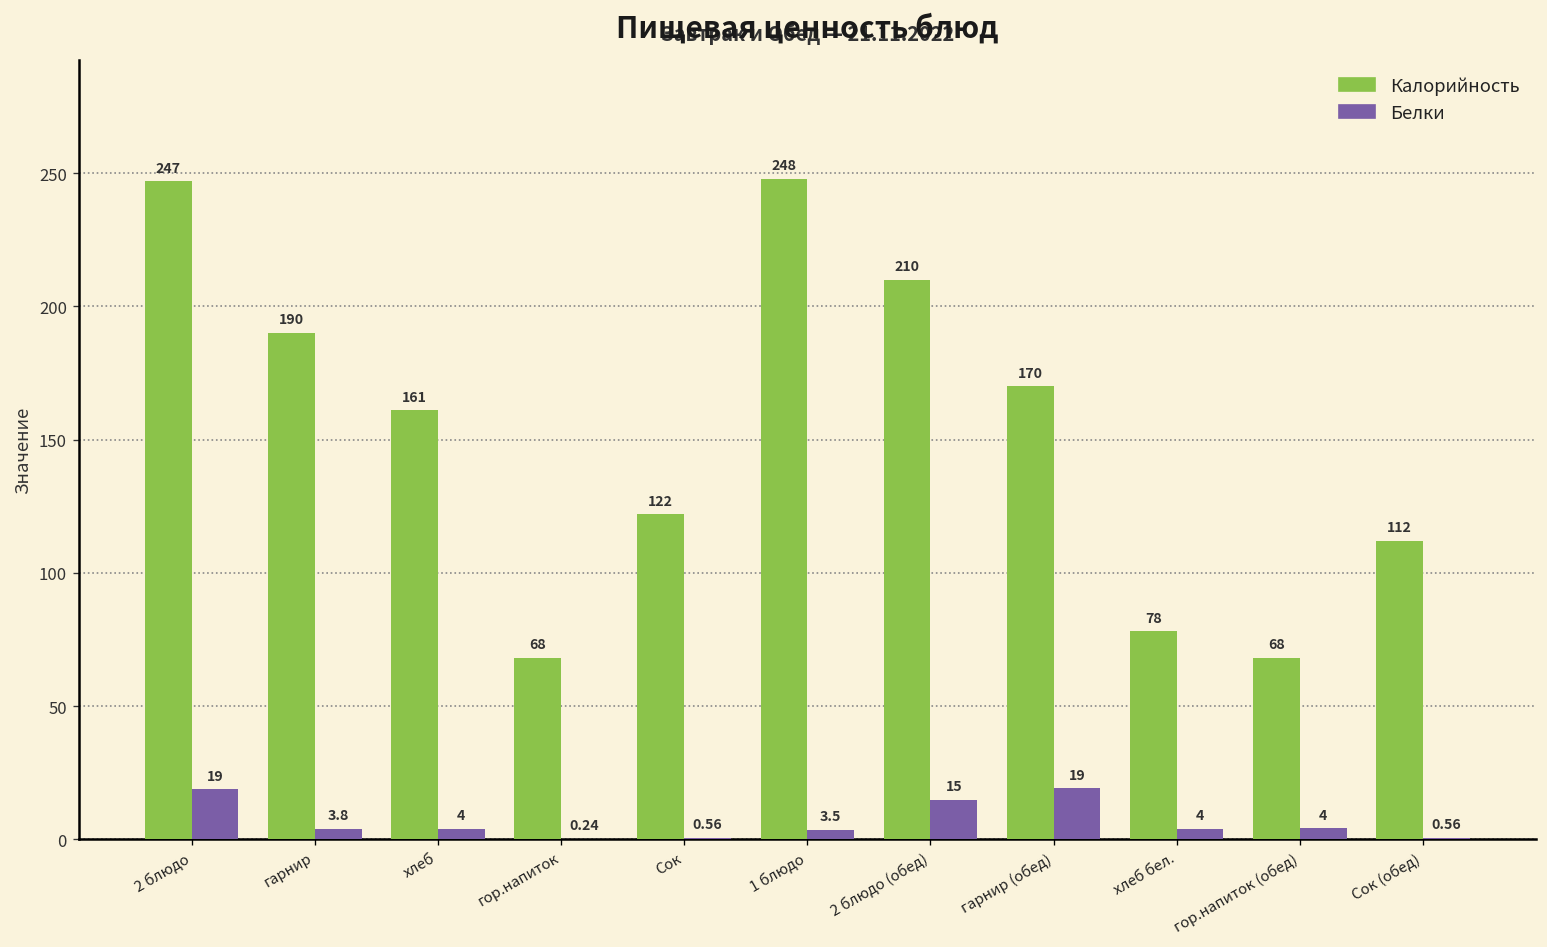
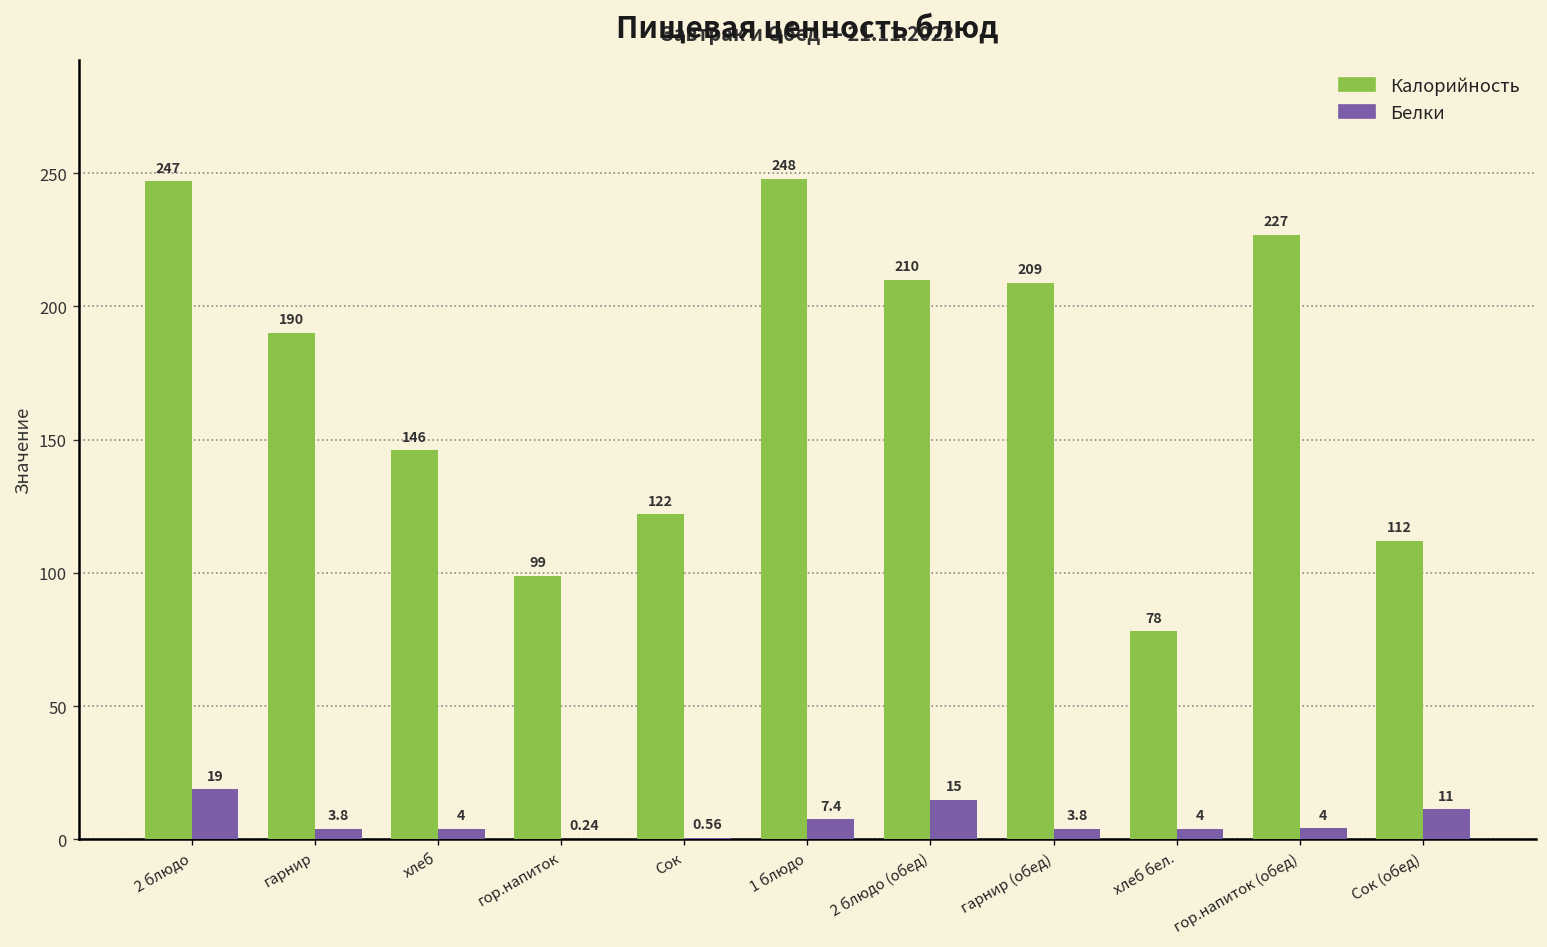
  {
    "Калорийность": {
      "2 блюдо": 247,
      "гарнир": 190,
-     "хлеб": 161,
-     "гор.напиток": 68,
+     "хлеб": 146,
+     "гор.напиток": 99,
      "Сок": 122,
      "1 блюдо": 248,
      "2 блюдо (обед)": 210,
-     "гарнир (обед)": 170,
+     "гарнир (обед)": 209,
      "хлеб бел.": 78,
-     "гор.напиток (обед)": 68,
+     "гор.напиток (обед)": 227,
      "Сок (обед)": 112
    },
    "Белки": {
      "2 блюдо": 19,
      "гарнир": 3.8,
      "хлеб": 4,
      "гор.напиток": 0.24,
      "Сок": 0.56,
-     "1 блюдо": 3.5,
+     "1 блюдо": 7.4,
      "2 блюдо (обед)": 15,
-     "гарнир (обед)": 19,
+     "гарнир (обед)": 3.8,
      "хлеб бел.": 4,
      "гор.напиток (обед)": 4,
-     "Сок (обед)": 0.56
+     "Сок (обед)": 11
    }
  }
